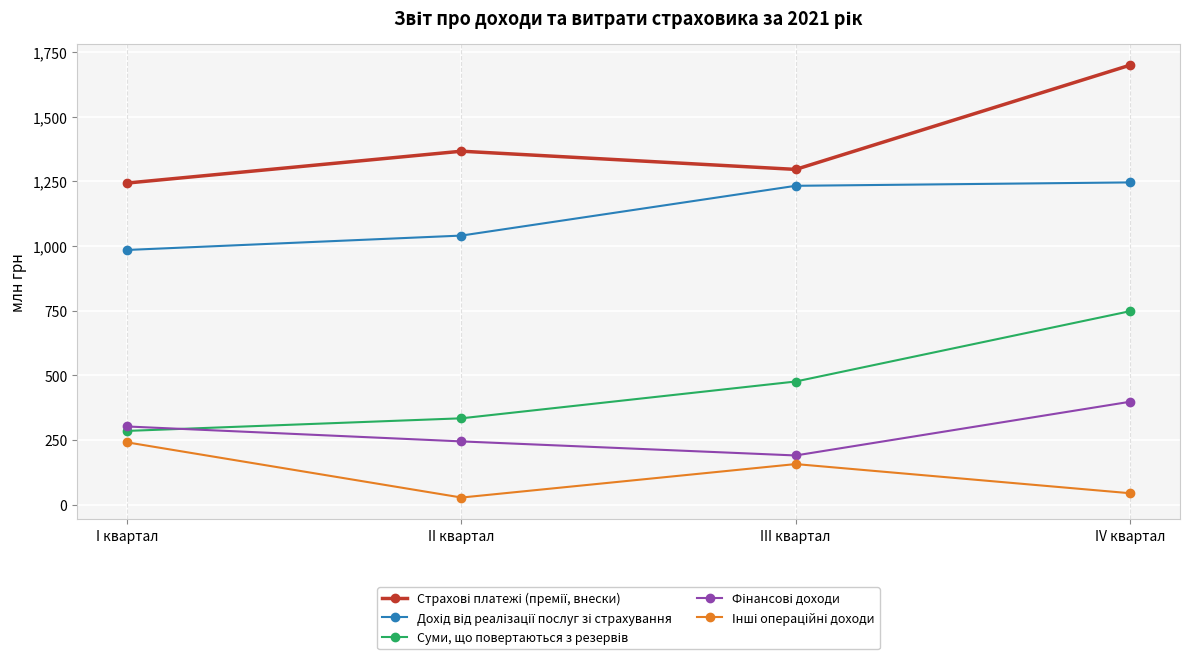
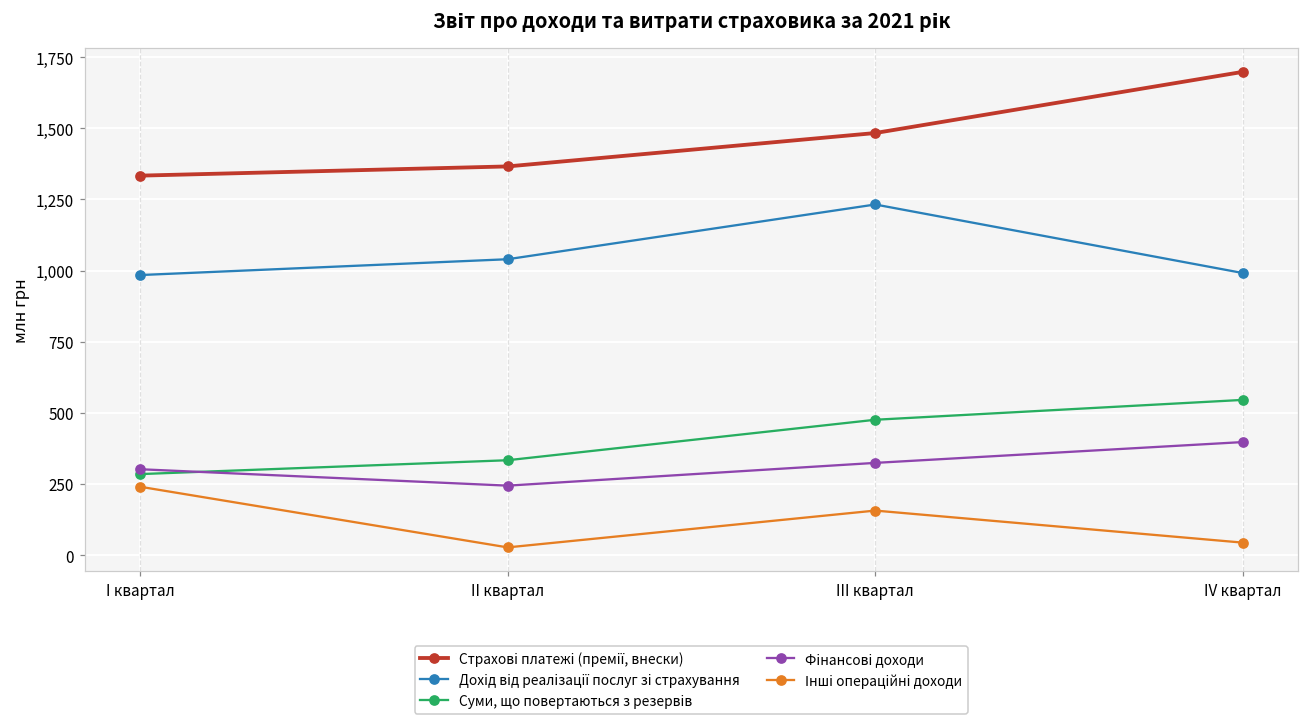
  {
    "Страхові платежі (премії, внески)": {
-     "I квартал": "1,240",
+     "I квартал": "1,330",
      "II квартал": "1,370",
-     "III квартал": "1,300",
+     "III квартал": "1,480",
      "IV квартал": "1,700"
    },
    "Дохід від реалізації послуг зі страхування": {
      "I квартал": "980",
      "II квартал": "1,040",
      "III квартал": "1,230",
-     "IV квартал": "1,250"
+     "IV квартал": "990"
    },
    "Суми, що повертаються з резервів": {
      "I квартал": "290",
      "II квартал": "330",
      "III квартал": "480",
-     "IV квартал": "750"
+     "IV квартал": "550"
    },
    "Фінансові доходи": {
      "I квартал": "300",
      "II квартал": "240",
-     "III квартал": "190",
+     "III квартал": "320",
      "IV квартал": "400"
    },
    "Інші операційні доходи": {
      "I квартал": "240",
      "II квартал": "30",
      "III квартал": "160",
      "IV квартал": "40"
    }
  }
